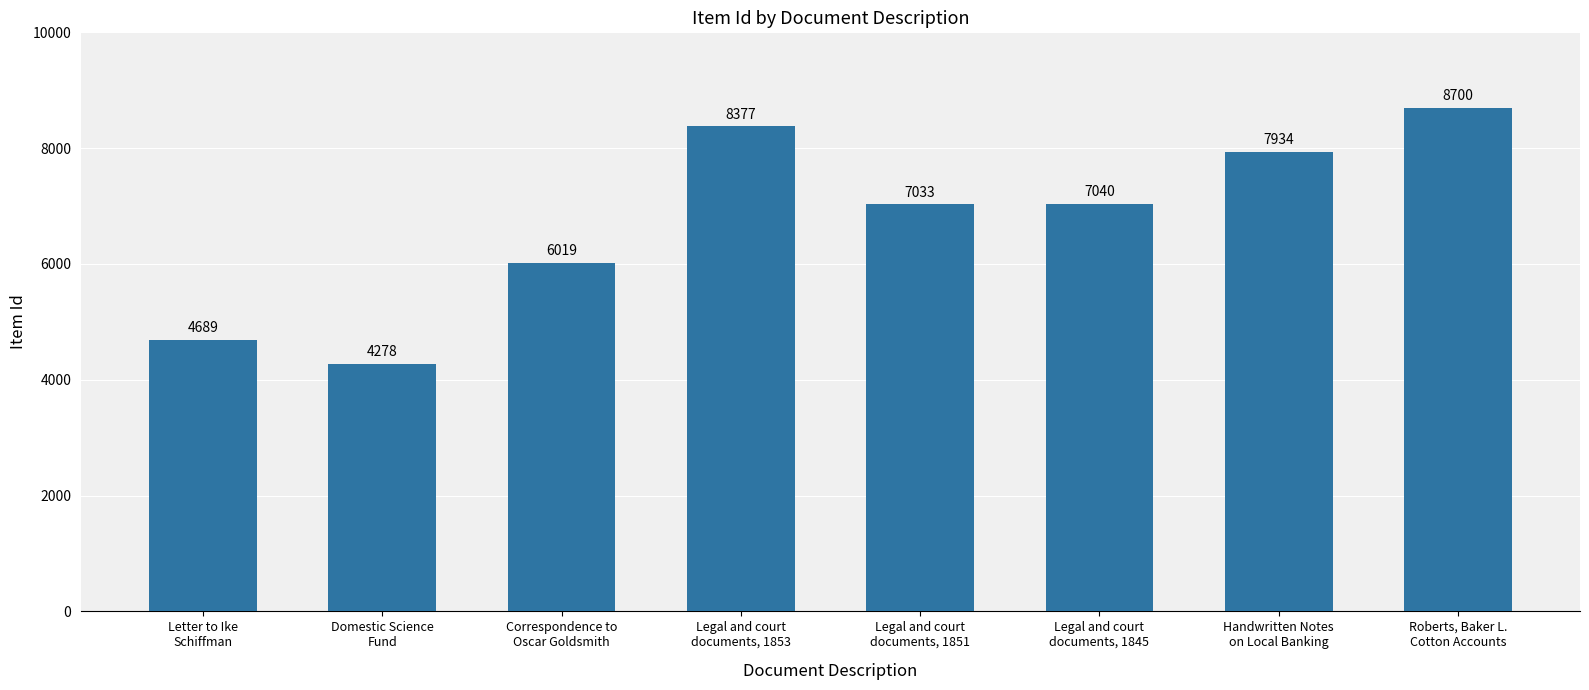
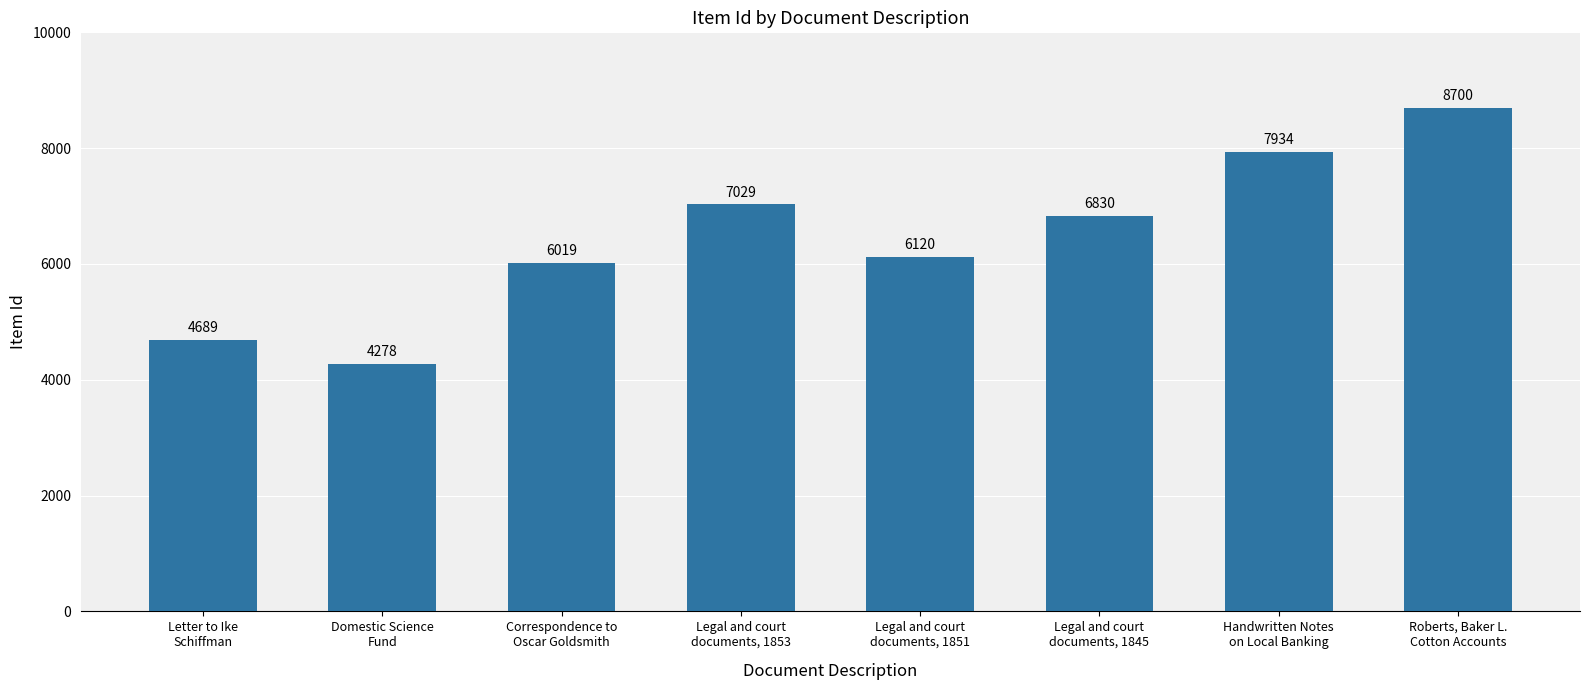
  {
    "Letter to Ike Schiffman": 4689,
    "Domestic Science Fund": 4278,
    "Correspondence to Oscar Goldsmith": 6019,
-   "Legal and court documents, 1853": 8377,
-   "Legal and court documents, 1851": 7033,
-   "Legal and court documents, 1845": 7040,
+   "Legal and court documents, 1853": 7029,
+   "Legal and court documents, 1851": 6120,
+   "Legal and court documents, 1845": 6830,
    "Handwritten Notes on Local Banking": 7934,
    "Roberts, Baker L. Cotton Accounts": 8700
  }
